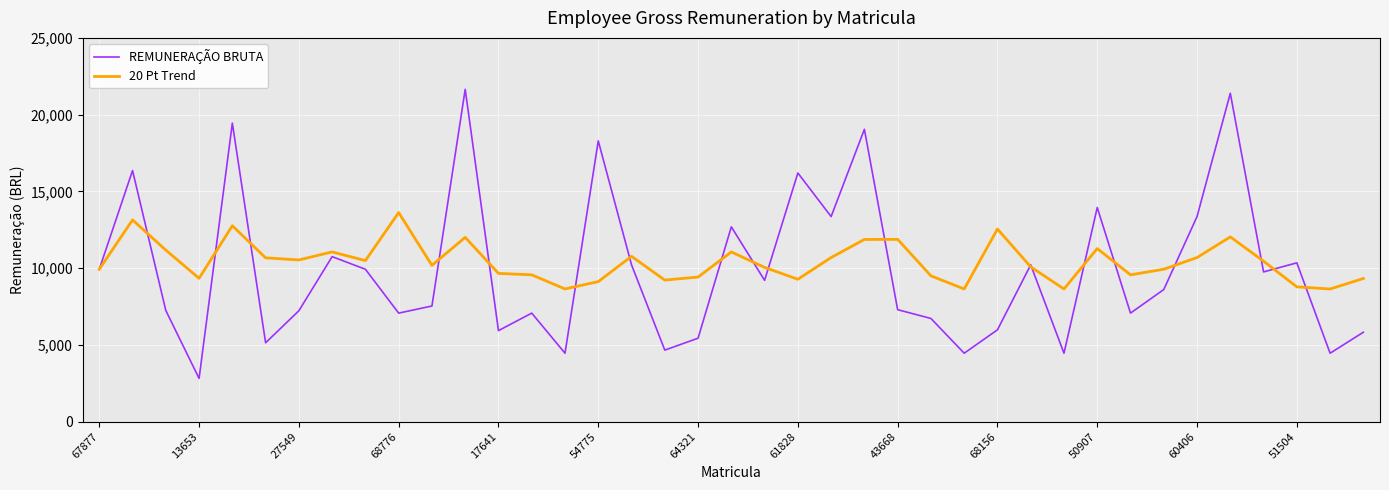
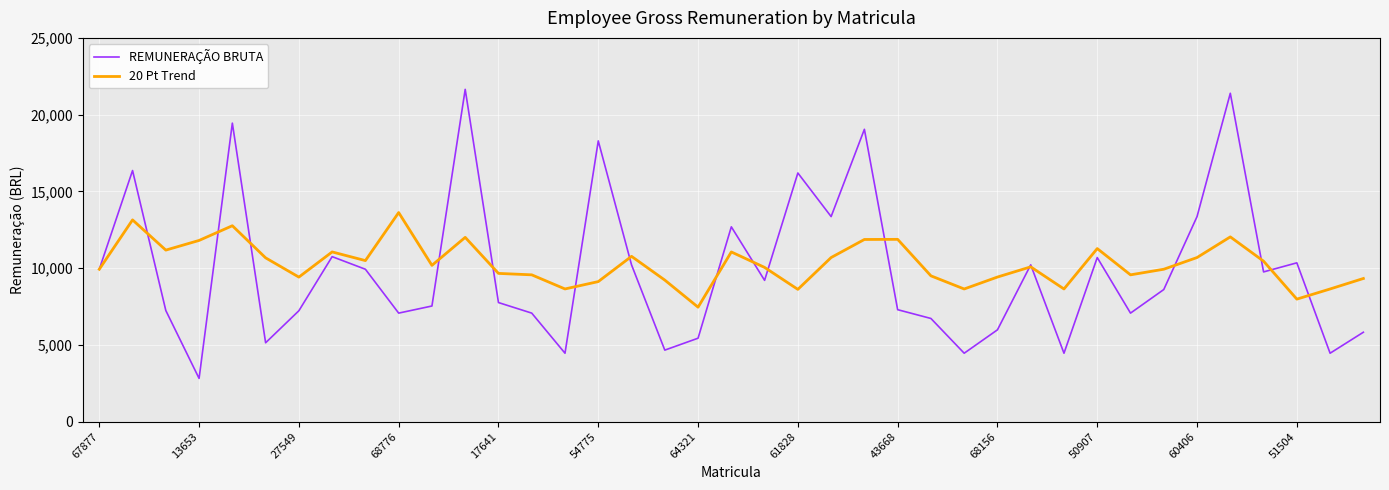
  {
    "REMUNERAÇÃO BRUTA": {
      "13653": "2,800",
      "27549": "7,200",
      "68776": "7,100",
-     "17641": "5,900",
+     "17641": "7,800",
      "54775": "18,300",
      "64321": "5,400",
      "61828": "16,200",
      "43668": "7,300",
      "68156": "6,000",
-     "50907": "14,000",
+     "50907": "10,700",
      "60406": "13,400",
      "51504": "10,300"
    },
    "20 Pt Trend": {
-     "13653": "9,300",
-     "27549": "10,500",
+     "13653": "11,800",
+     "27549": "9,400",
      "68776": "13,600",
      "17641": "9,700",
      "54775": "9,100",
-     "64321": "9,400",
-     "61828": "9,300",
+     "64321": "7,500",
+     "61828": "8,600",
      "43668": "11,900",
-     "68156": "12,500",
+     "68156": "9,400",
      "50907": "11,300",
      "60406": "10,700",
-     "51504": "8,800"
+     "51504": "8,000"
    }
  }
